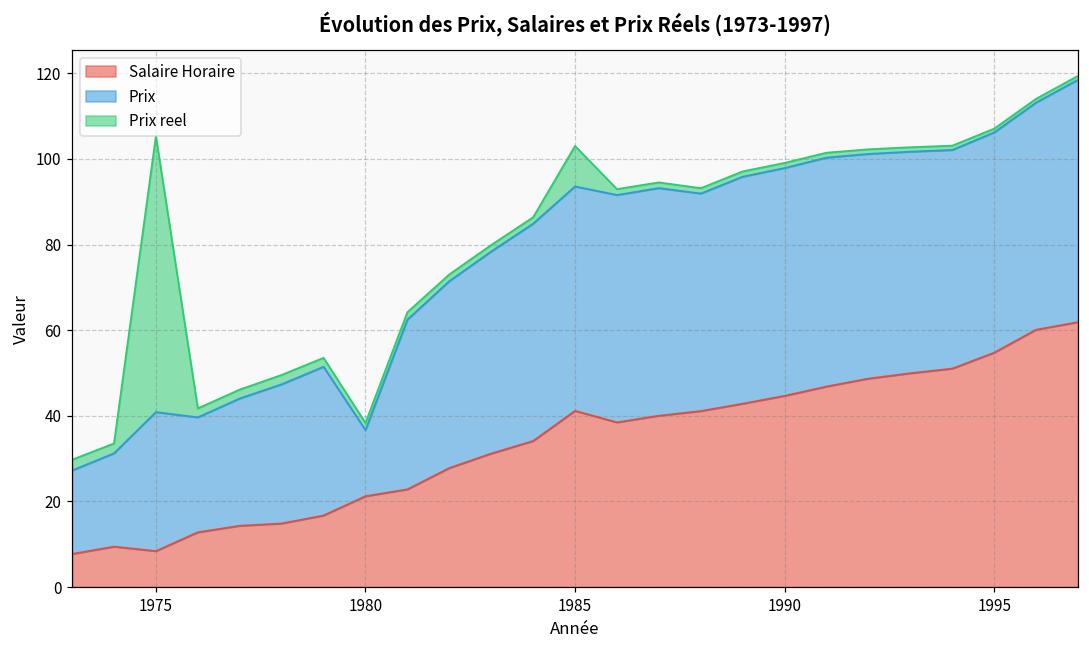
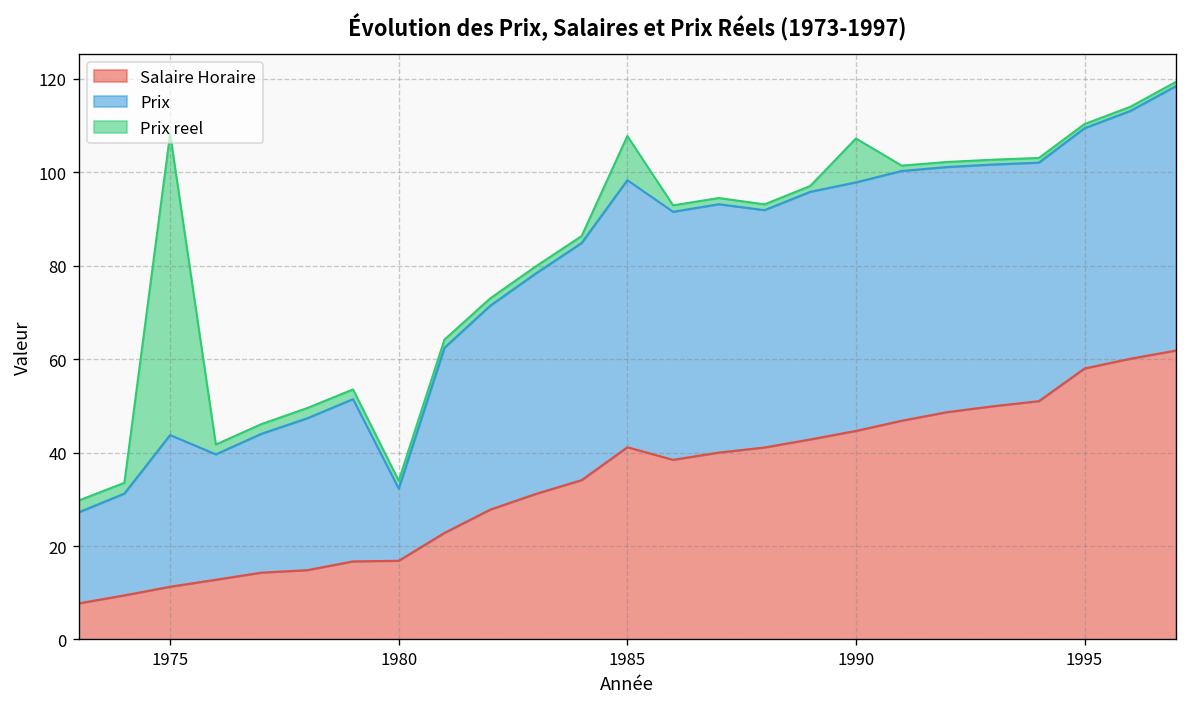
  {
    "Salaire Horaire": {
-     "1975": 8,
-     "1980": 21,
+     "1975": 11,
+     "1980": 17,
      "1985": 41,
      "1990": 45,
-     "1995": 55
+     "1995": 58
    },
    "Prix": {
      "1975": 32,
      "1980": 15,
-     "1985": 52,
+     "1985": 57,
      "1990": 53,
      "1995": 51
    },
    "Prix reel": {
      "1980": 2,
      "1985": 9,
-     "1990": 1,
+     "1990": 9,
      "1995": 1
    }
  }
